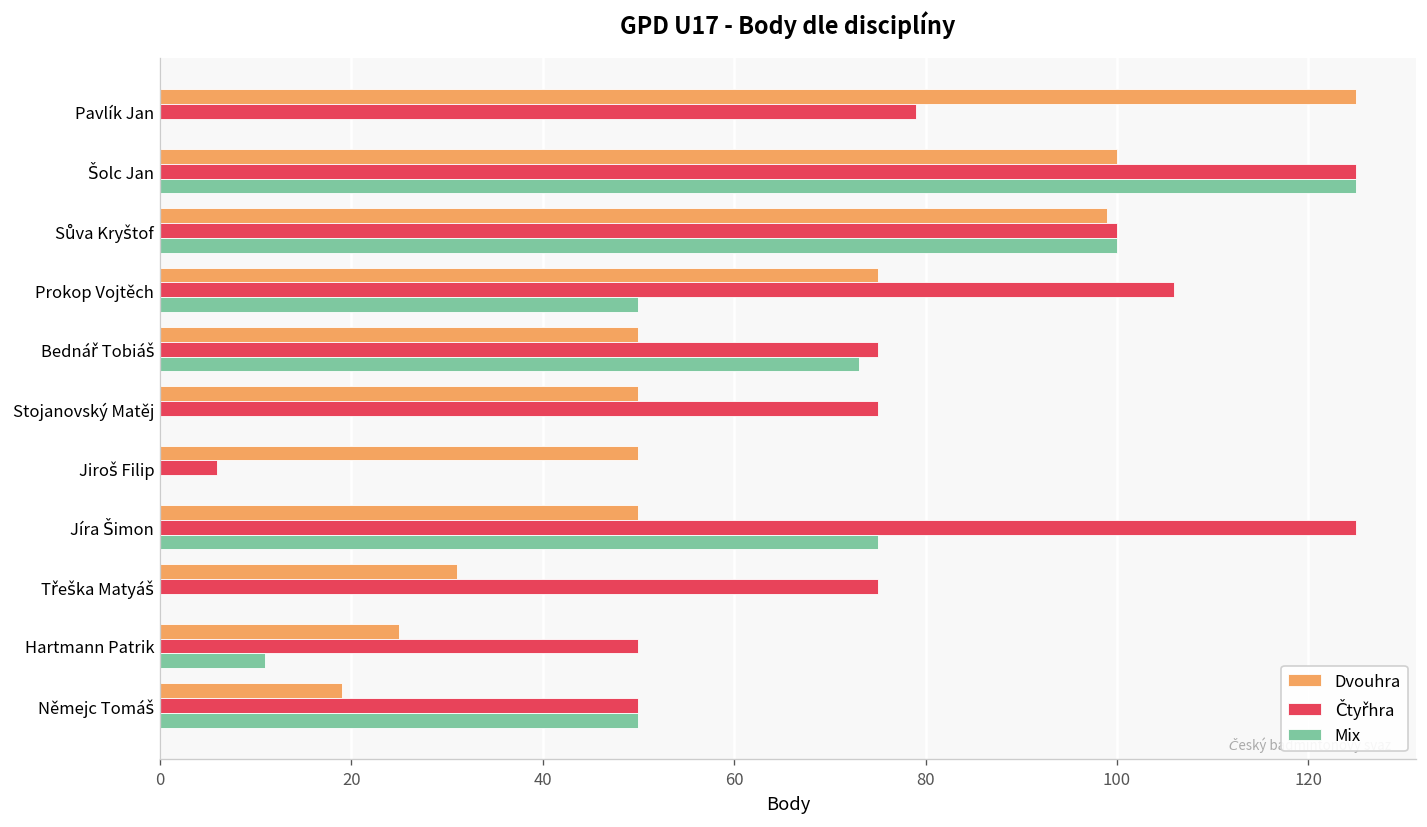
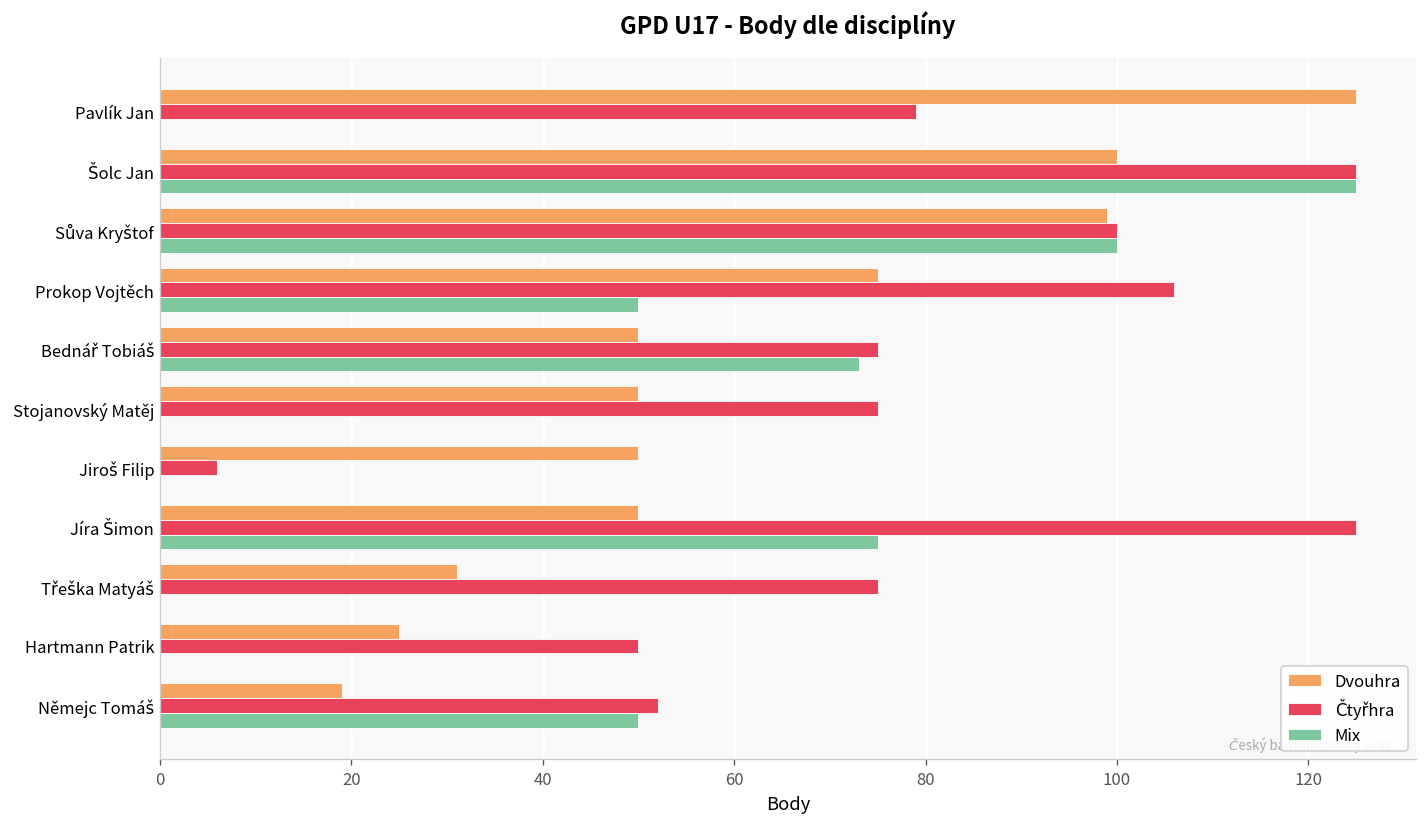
  {
    "Dvouhra": {
      "Pavlík Jan": 125,
      "Šolc Jan": 100,
      "Sůva Kryštof": 99,
      "Prokop Vojtěch": 75,
      "Bednář Tobiáš": 50,
      "Stojanovský Matěj": 50,
      "Jiroš Filip": 50,
      "Jíra Šimon": 50,
      "Třeška Matyáš": 31,
      "Hartmann Patrik": 25,
      "Němejc Tomáš": 19
    },
    "Čtyřhra": {
      "Pavlík Jan": 79,
      "Šolc Jan": 125,
      "Sůva Kryštof": 100,
      "Prokop Vojtěch": 106,
      "Bednář Tobiáš": 75,
      "Stojanovský Matěj": 75,
      "Jiroš Filip": 6,
      "Jíra Šimon": 125,
      "Třeška Matyáš": 75,
      "Hartmann Patrik": 50,
-     "Němejc Tomáš": 50
+     "Němejc Tomáš": 52
    },
    "Mix": {
      "Pavlík Jan": 0,
      "Šolc Jan": 125,
      "Sůva Kryštof": 100,
      "Prokop Vojtěch": 50,
      "Bednář Tobiáš": 73,
      "Stojanovský Matěj": 0,
      "Jiroš Filip": 0,
      "Jíra Šimon": 75,
      "Třeška Matyáš": 0,
-     "Hartmann Patrik": 11,
+     "Hartmann Patrik": 0,
      "Němejc Tomáš": 50
    }
  }
